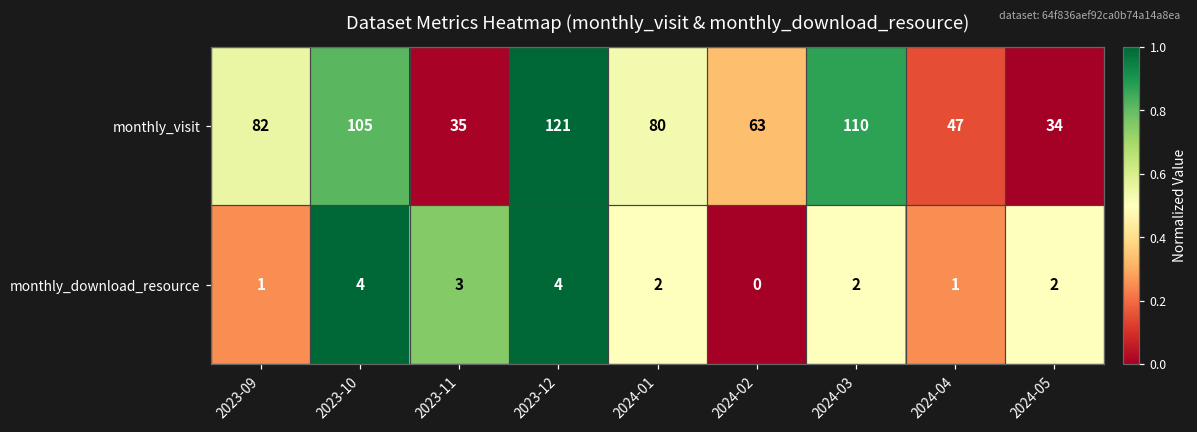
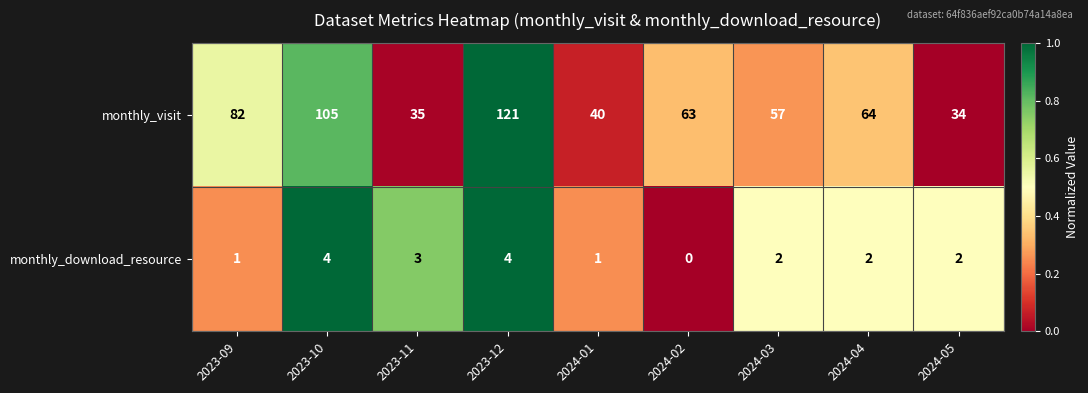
  {
    "monthly_visit": {
      "2023-09": 82,
      "2023-10": 105,
      "2023-11": 35,
      "2023-12": 121,
-     "2024-01": 80,
+     "2024-01": 40,
      "2024-02": 63,
-     "2024-03": 110,
-     "2024-04": 47,
+     "2024-03": 57,
+     "2024-04": 64,
      "2024-05": 34
    },
    "monthly_download_resource": {
      "2023-09": 1,
      "2023-10": 4,
      "2023-11": 3,
      "2023-12": 4,
-     "2024-01": 2,
+     "2024-01": 1,
      "2024-02": 0,
      "2024-03": 2,
-     "2024-04": 1,
+     "2024-04": 2,
      "2024-05": 2
    }
  }
